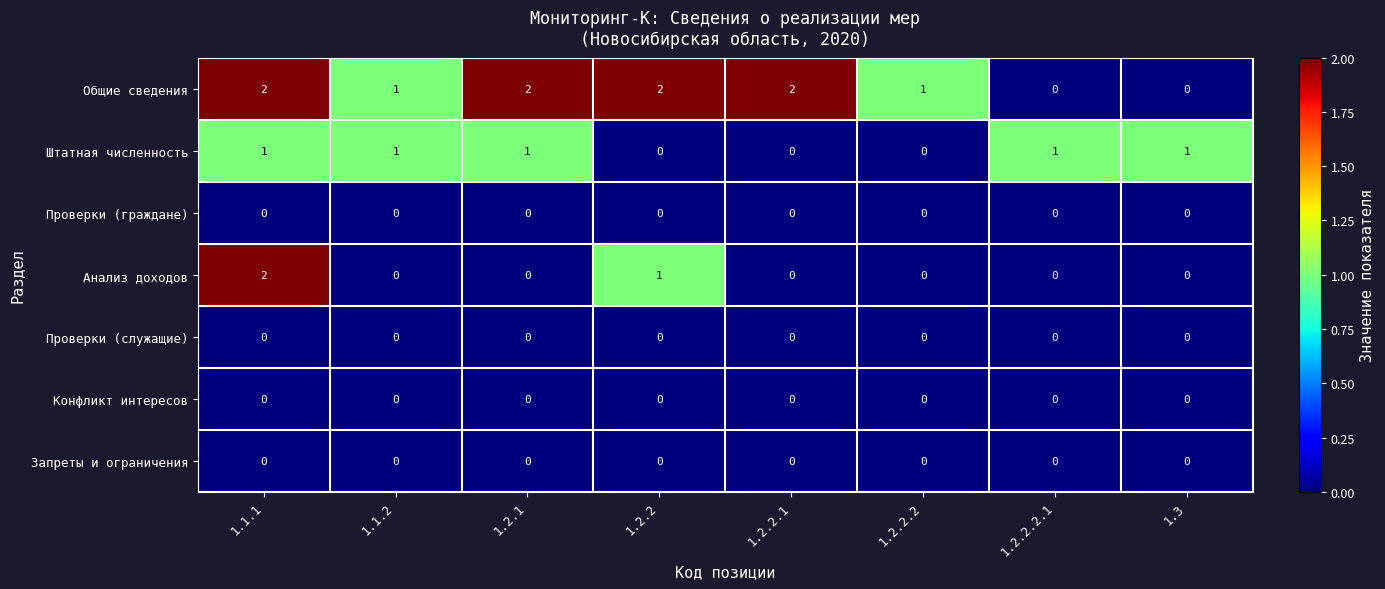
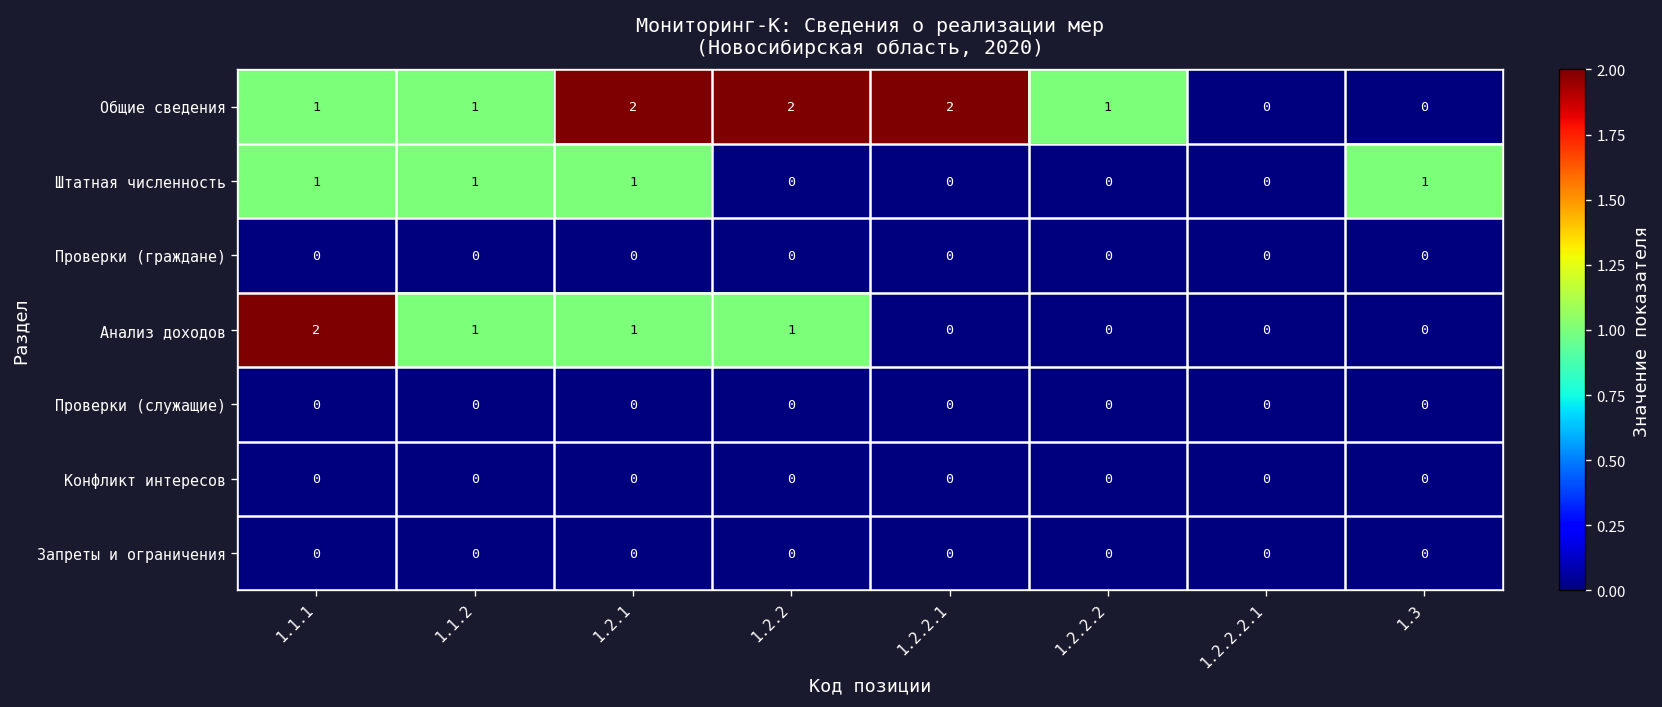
  {
    "Общие сведения": {
-     "1.1.1": 2,
+     "1.1.1": 1,
      "1.1.2": 1,
      "1.2.1": 2,
      "1.2.2": 2,
      "1.2.2.1": 2,
      "1.2.2.2": 1,
      "1.2.2.2.1": 0,
      "1.3": 0
    },
    "Штатная численность": {
      "1.1.1": 1,
      "1.1.2": 1,
      "1.2.1": 1,
      "1.2.2": 0,
      "1.2.2.1": 0,
      "1.2.2.2": 0,
-     "1.2.2.2.1": 1,
+     "1.2.2.2.1": 0,
      "1.3": 1
    },
    "Проверки (граждане)": {
      "1.1.1": 0,
      "1.1.2": 0,
      "1.2.1": 0,
      "1.2.2": 0,
      "1.2.2.1": 0,
      "1.2.2.2": 0,
      "1.2.2.2.1": 0,
      "1.3": 0
    },
    "Анализ доходов": {
      "1.1.1": 2,
-     "1.1.2": 0,
-     "1.2.1": 0,
+     "1.1.2": 1,
+     "1.2.1": 1,
      "1.2.2": 1,
      "1.2.2.1": 0,
      "1.2.2.2": 0,
      "1.2.2.2.1": 0,
      "1.3": 0
    },
    "Проверки (служащие)": {
      "1.1.1": 0,
      "1.1.2": 0,
      "1.2.1": 0,
      "1.2.2": 0,
      "1.2.2.1": 0,
      "1.2.2.2": 0,
      "1.2.2.2.1": 0,
      "1.3": 0
    },
    "Конфликт интересов": {
      "1.1.1": 0,
      "1.1.2": 0,
      "1.2.1": 0,
      "1.2.2": 0,
      "1.2.2.1": 0,
      "1.2.2.2": 0,
      "1.2.2.2.1": 0,
      "1.3": 0
    },
    "Запреты и ограничения": {
      "1.1.1": 0,
      "1.1.2": 0,
      "1.2.1": 0,
      "1.2.2": 0,
      "1.2.2.1": 0,
      "1.2.2.2": 0,
      "1.2.2.2.1": 0,
      "1.3": 0
    }
  }
